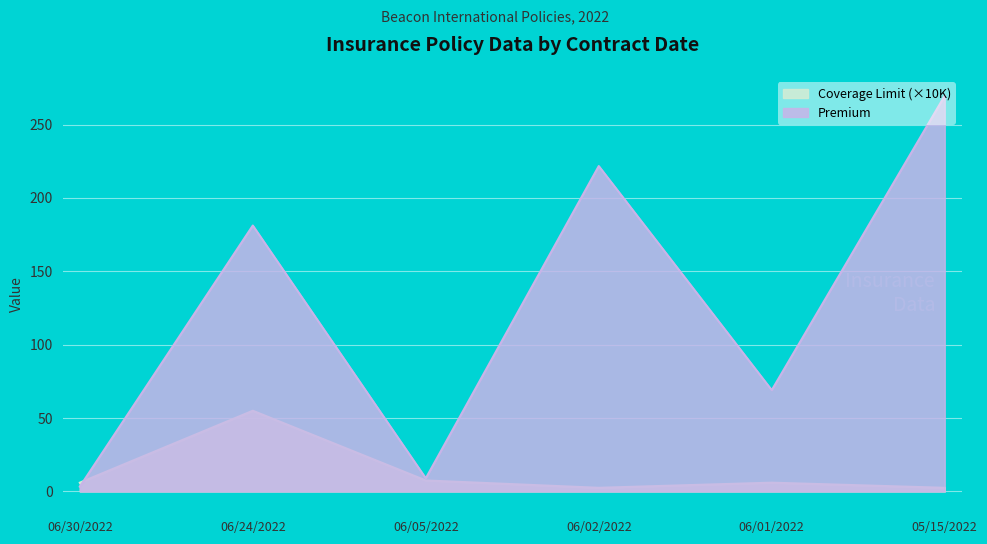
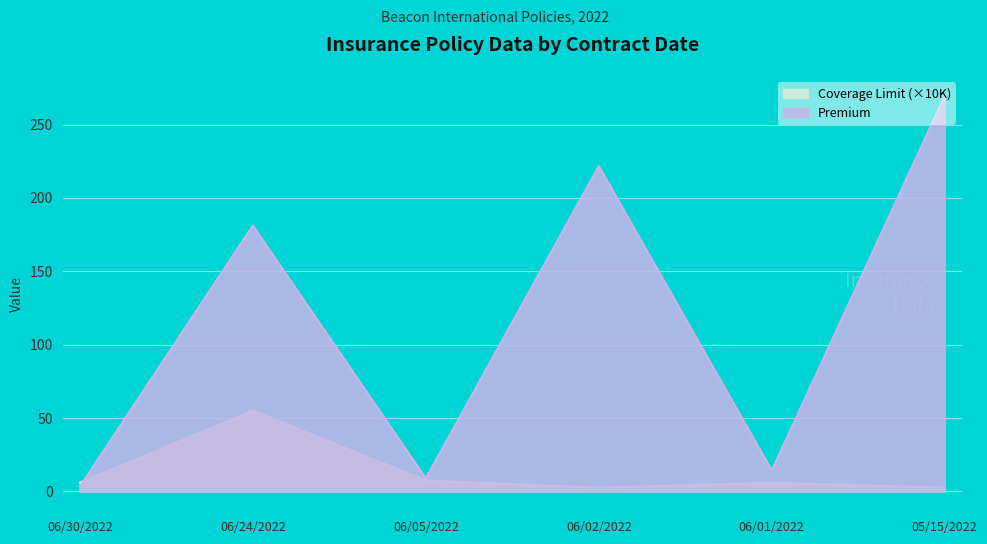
  {
    "Coverage Limit (×10K)": {
      "06/30/2022": 6,
      "06/24/2022": 55,
      "06/02/2022": 3,
      "06/01/2022": 6,
      "05/15/2022": 3
    },
    "Premium": {
      "06/30/2022": 3,
      "06/24/2022": 181,
      "06/02/2022": 222,
-     "06/01/2022": 69
+     "06/01/2022": 14
    }
  }
